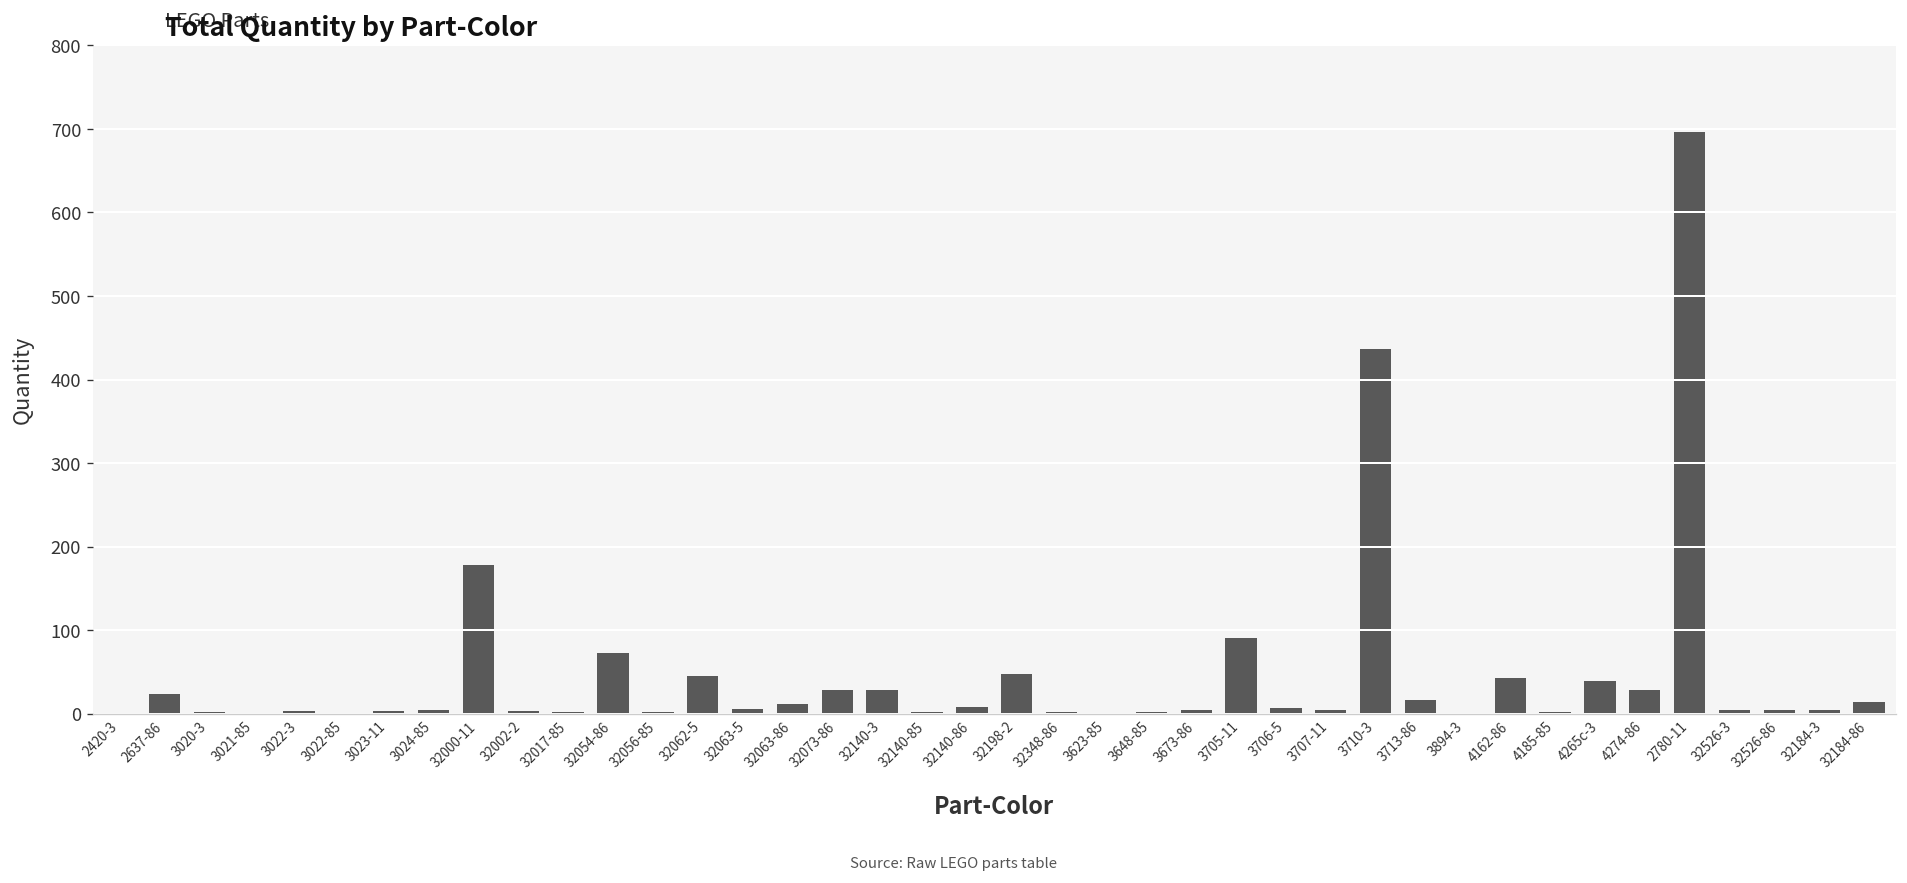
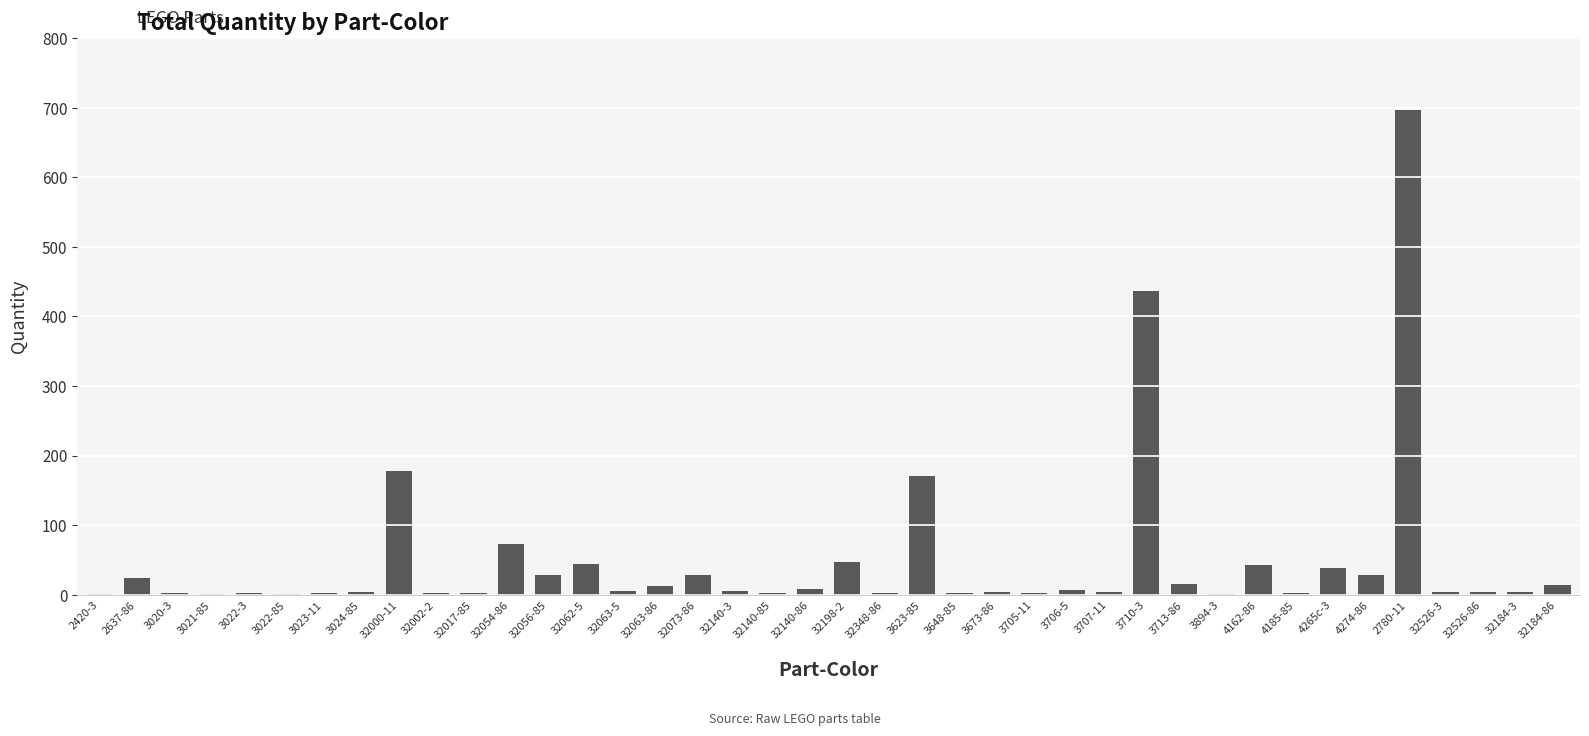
  {
    "2637-86": 20,
    "3024-85": 0,
    "32000-11": 180,
    "32054-86": 70,
-   "32056-85": 0,
+   "32056-85": 30,
    "32062-5": 50,
    "32063-5": 10,
    "32063-86": 10,
    "32073-86": 30,
-   "32140-3": 30,
+   "32140-3": 10,
    "32140-86": 10,
    "32198-2": 50,
-   "3623-85": 0,
+   "3623-85": 170,
    "3673-86": 0,
-   "3705-11": 90,
+   "3705-11": 0,
    "3706-5": 10,
    "3707-11": 0,
    "3710-3": 440,
    "3713-86": 20,
    "4162-86": 40,
    "4265c-3": 40,
    "4274-86": 30,
    "2780-11": 700,
    "32526-3": 0,
    "32526-86": 0,
    "32184-3": 0,
    "32184-86": 10
  }
